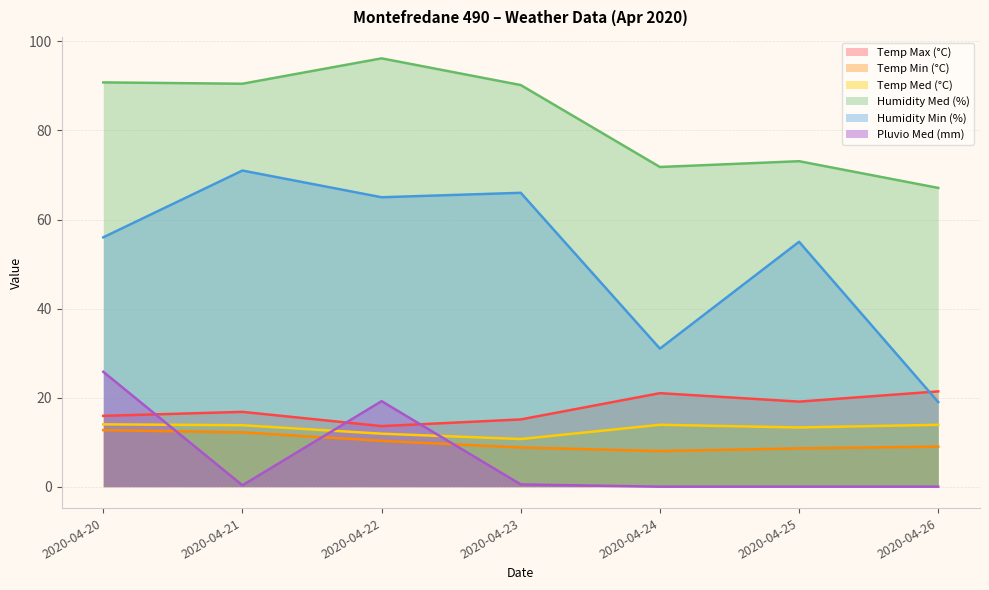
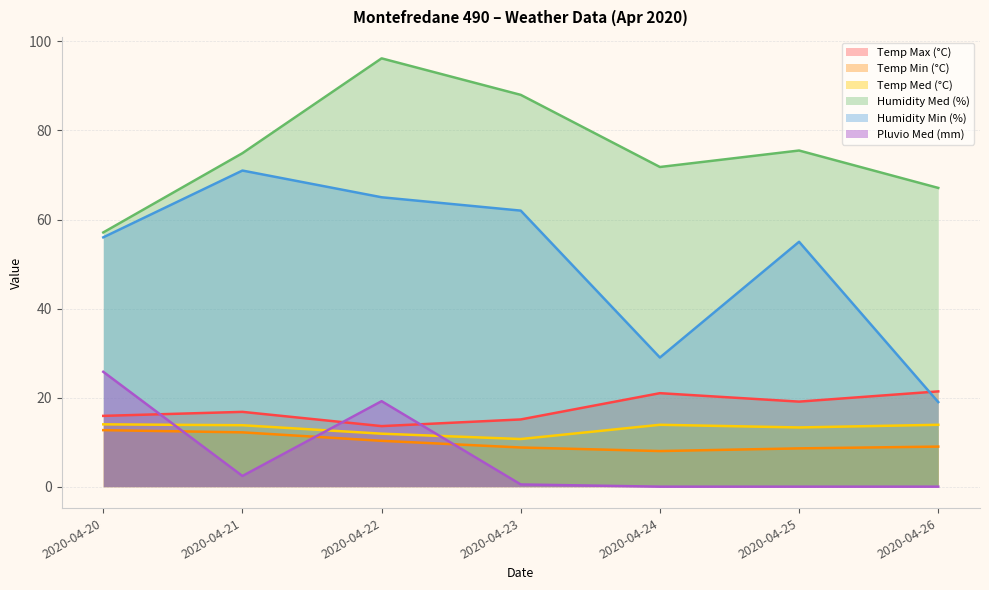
  {
    "Humidity Med (%)": {
-     "2020-04-20": 91,
-     "2020-04-21": 91,
+     "2020-04-20": 57,
+     "2020-04-21": 75,
      "2020-04-22": 96,
-     "2020-04-23": 90,
+     "2020-04-23": 88,
      "2020-04-24": 72,
-     "2020-04-25": 73,
+     "2020-04-25": 76,
      "2020-04-26": 67
    },
    "Humidity Min (%)": {
      "2020-04-20": 56,
      "2020-04-21": 71,
      "2020-04-22": 65,
-     "2020-04-23": 66,
-     "2020-04-24": 31,
+     "2020-04-23": 62,
+     "2020-04-24": 29,
      "2020-04-25": 55,
      "2020-04-26": 19
    },
    "Pluvio Med (mm)": {
      "2020-04-20": 26,
-     "2020-04-21": 0,
+     "2020-04-21": 2,
      "2020-04-22": 19,
      "2020-04-23": 1,
      "2020-04-24": 0,
      "2020-04-25": 0,
      "2020-04-26": 0
    }
  }
